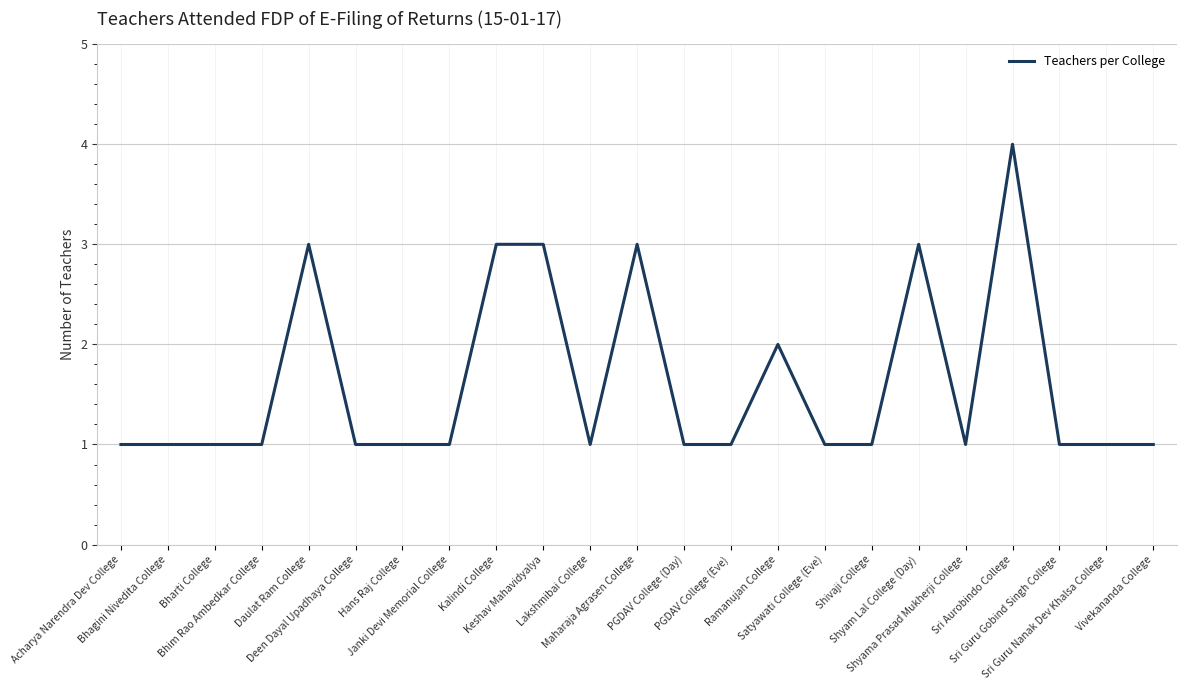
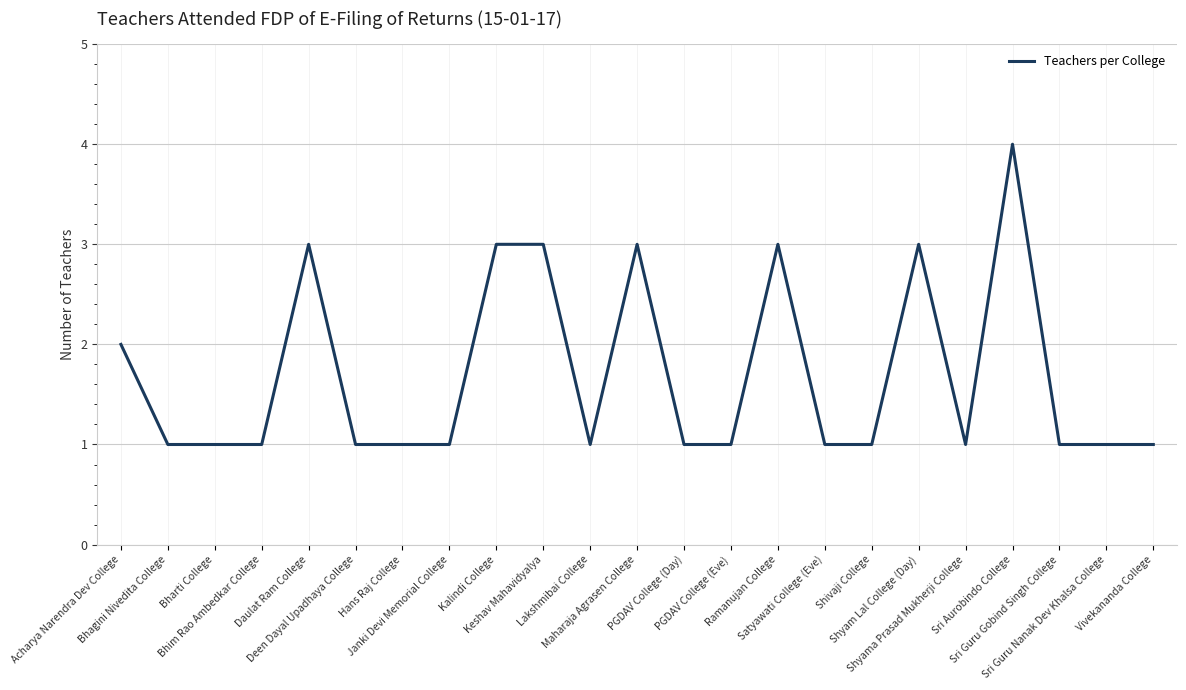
  {
-   "Acharya Narendra Dev College": 1,
+   "Acharya Narendra Dev College": 2,
    "Bhagini Nivedita College": 1,
    "Bharti College": 1,
    "Bhim Rao Ambedkar College": 1,
    "Daulat Ram College": 3,
    "Deen Dayal Upadhaya College": 1,
    "Hans Raj College": 1,
    "Janki Devi Memorial College": 1,
    "Kalindi College": 3,
    "Keshav Mahavidyalya": 3,
    "Lakshmibai College": 1,
    "Maharaja Agrasen College": 3,
    "PGDAV College (Day)": 1,
    "PGDAV College (Eve)": 1,
-   "Ramanujan College": 2,
+   "Ramanujan College": 3,
    "Satyawati College (Eve)": 1,
    "Shivaji College": 1,
    "Shyam Lal College (Day)": 3,
    "Shyama Prasad Mukherji College": 1,
    "Sri Aurobindo College": 4,
    "Sri Guru Gobind Singh College": 1,
    "Sri Guru Nanak Dev Khalsa College": 1,
    "Vivekananda College": 1
  }
